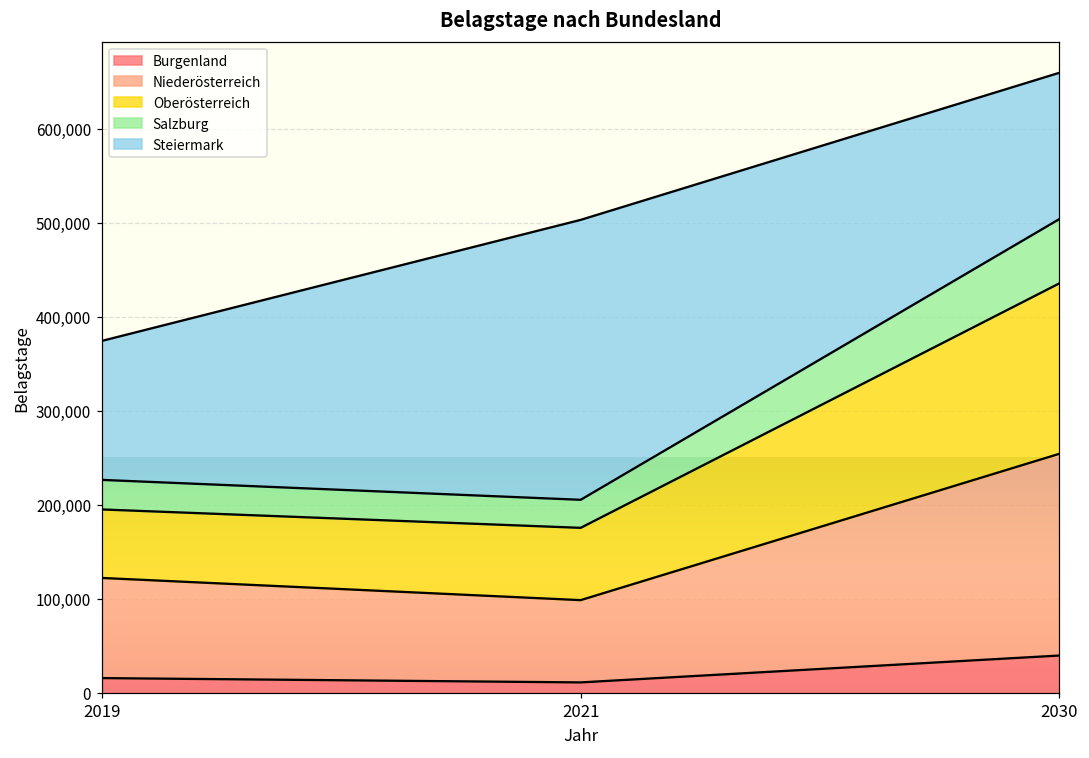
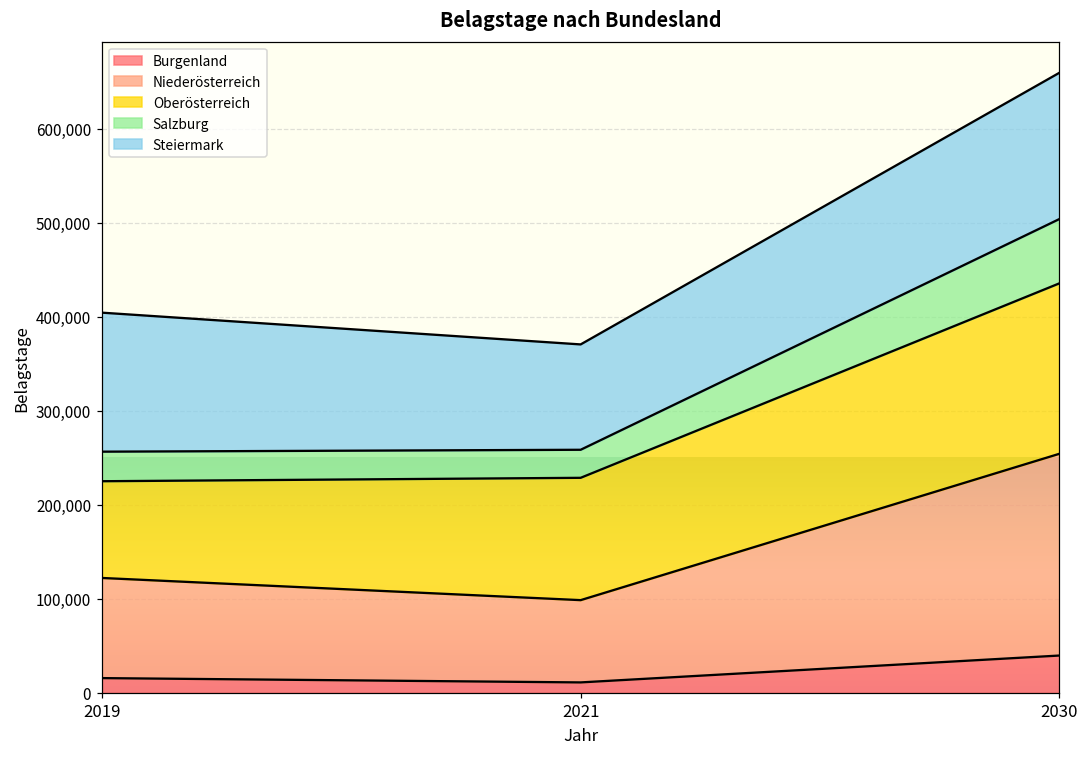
  {
    "Oberösterreich": {
-     "2019": "70,000",
-     "2021": "80,000",
+     "2019": "100,000",
+     "2021": "130,000",
      "2030": "180,000"
    },
    "Salzburg": {
      "2019": "30,000",
      "2021": "30,000",
      "2030": "70,000"
    },
    "Steiermark": {
      "2019": "150,000",
-     "2021": "300,000",
+     "2021": "110,000",
      "2030": "160,000"
    }
  }
